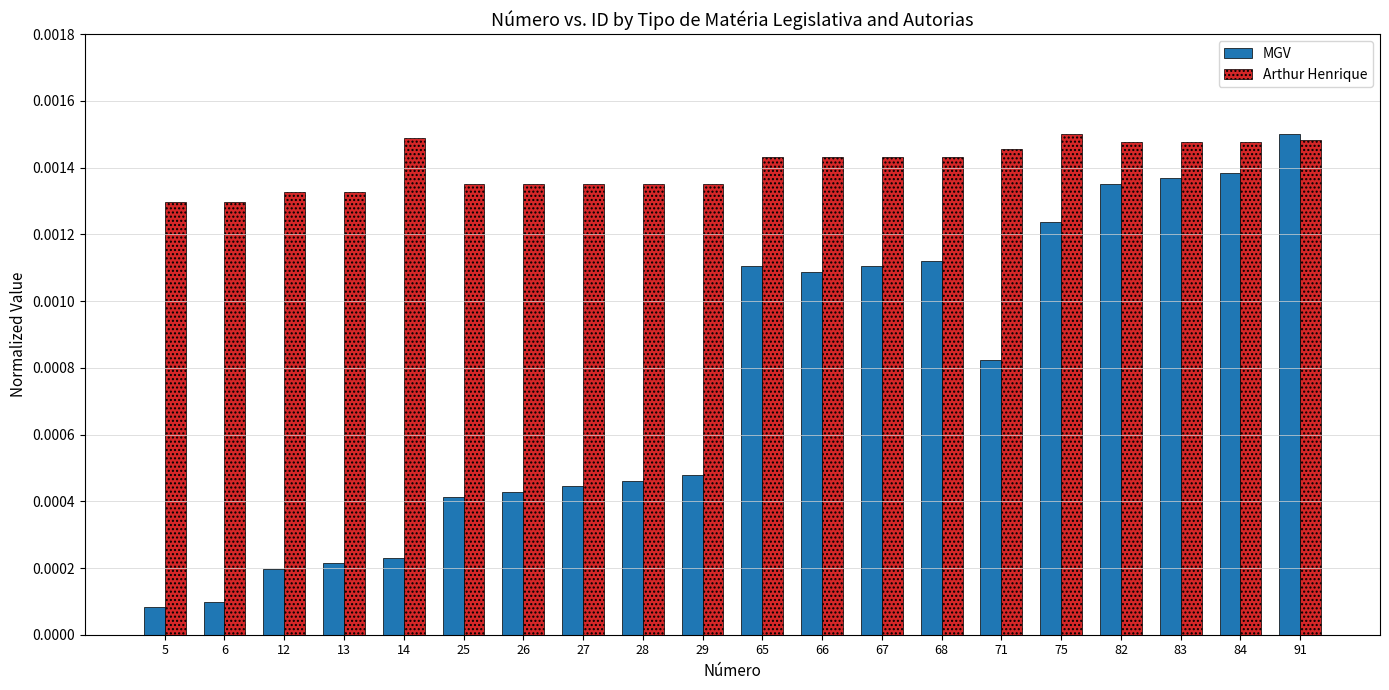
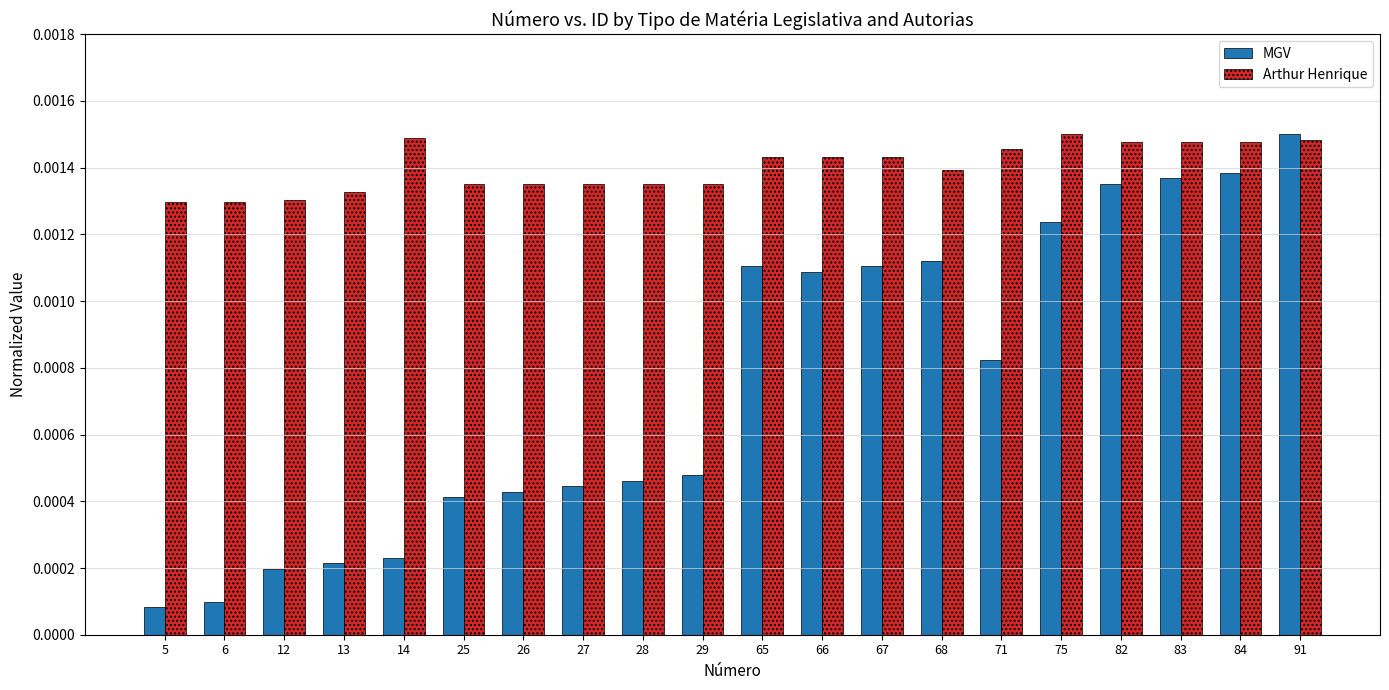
  {
    "MGV": {
      "5": 0.00008,
      "6": 0.00010,
      "12": 0.00020,
      "13": 0.00021,
      "14": 0.00023,
      "25": 0.00041,
      "26": 0.00043,
      "27": 0.00045,
      "28": 0.00046,
      "29": 0.00048,
      "65": 0.00110,
      "66": 0.00109,
      "67": 0.00110,
      "68": 0.00112,
      "71": 0.00082,
      "75": 0.00124,
      "82": 0.00135,
      "83": 0.00137,
      "84": 0.00138,
      "91": 0.00150
    },
    "Arthur Henrique": {
      "5": 0.00130,
      "6": 0.00130,
-     "12": 0.00133,
+     "12": 0.00130,
      "13": 0.00133,
      "14": 0.00149,
      "25": 0.00135,
      "26": 0.00135,
      "27": 0.00135,
      "28": 0.00135,
      "29": 0.00135,
      "65": 0.00143,
      "66": 0.00143,
      "67": 0.00143,
-     "68": 0.00143,
+     "68": 0.00139,
      "71": 0.00146,
      "75": 0.00150,
      "82": 0.00148,
      "83": 0.00148,
      "84": 0.00148,
      "91": 0.00148
    }
  }
